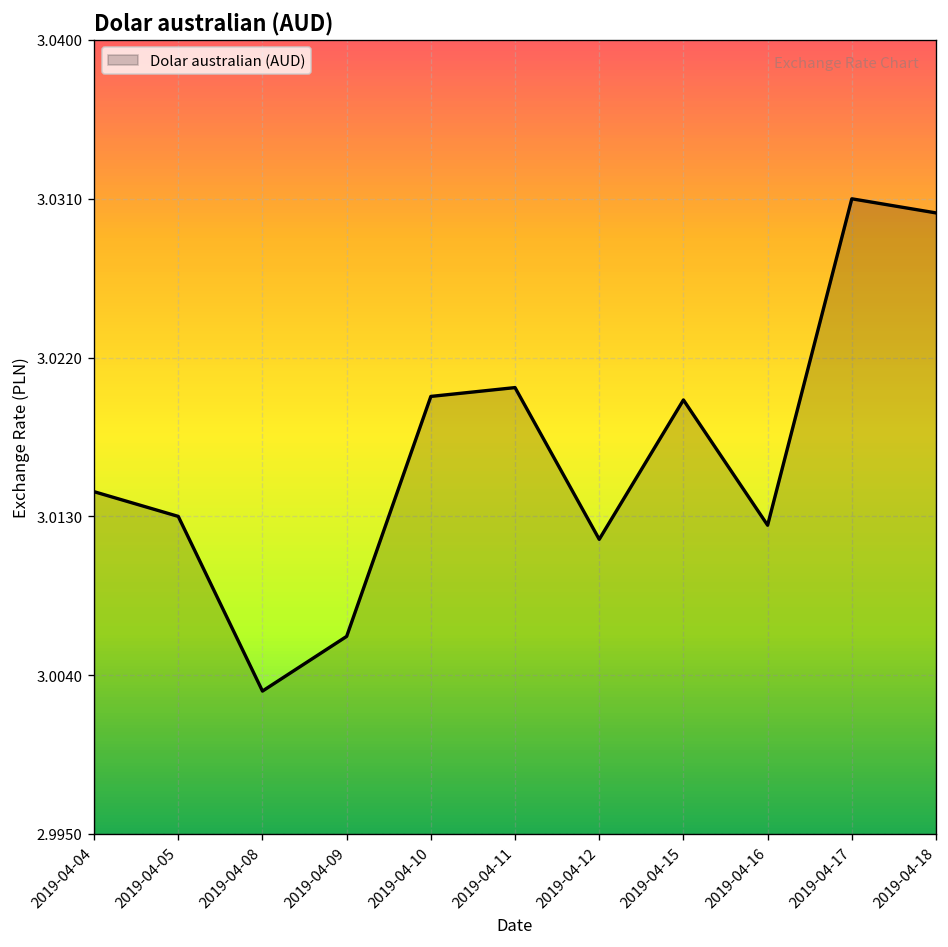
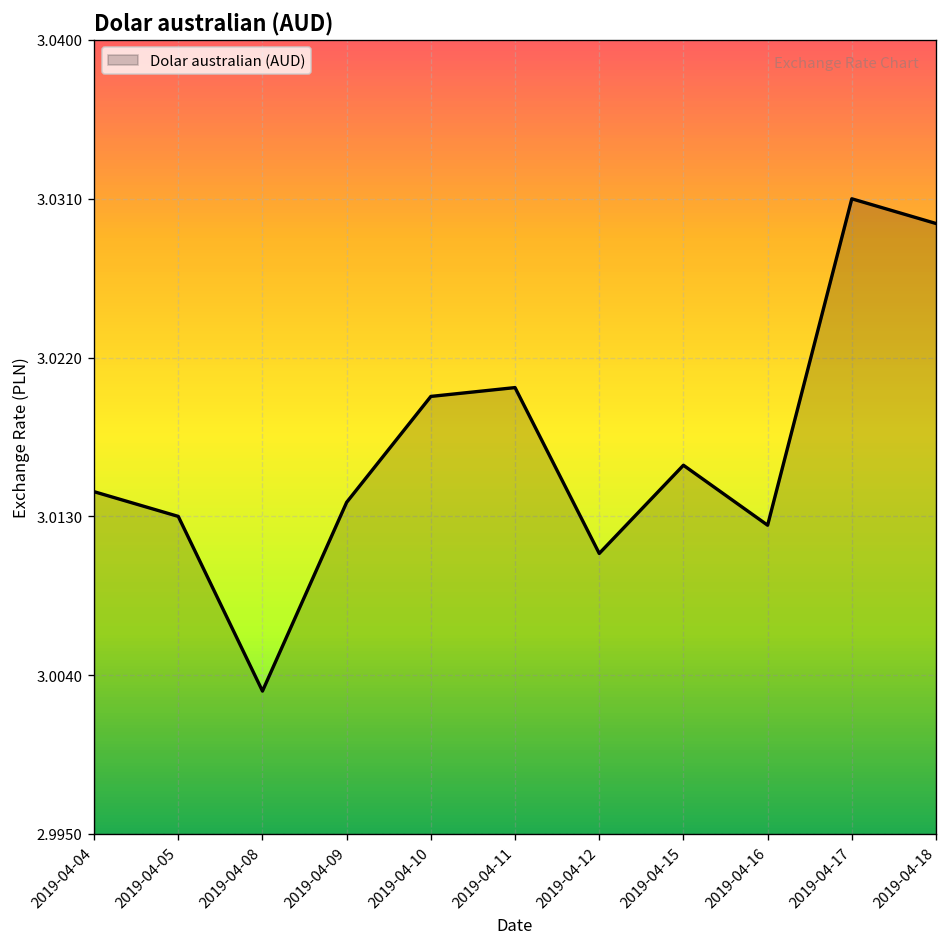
  {
    "2019-04-04": 3.0144,
    "2019-04-05": 3.0130,
    "2019-04-08": 3.0031,
-   "2019-04-09": 3.0062,
+   "2019-04-09": 3.0138,
    "2019-04-10": 3.0198,
    "2019-04-11": 3.0203,
-   "2019-04-12": 3.0117,
-   "2019-04-15": 3.0196,
+   "2019-04-12": 3.0109,
+   "2019-04-15": 3.0159,
    "2019-04-16": 3.0125,
    "2019-04-17": 3.0310,
-   "2019-04-18": 3.0302
+   "2019-04-18": 3.0296
  }
